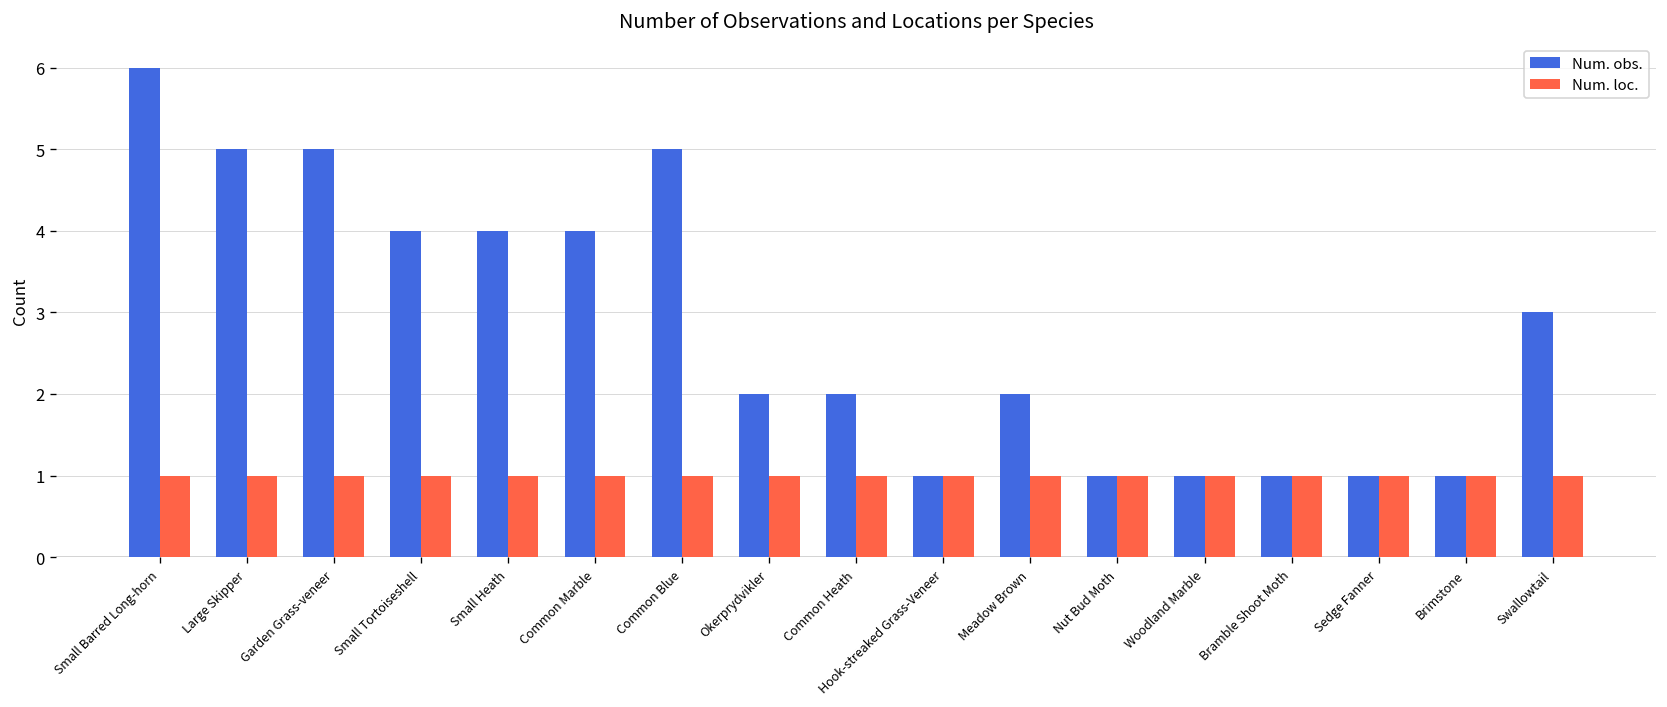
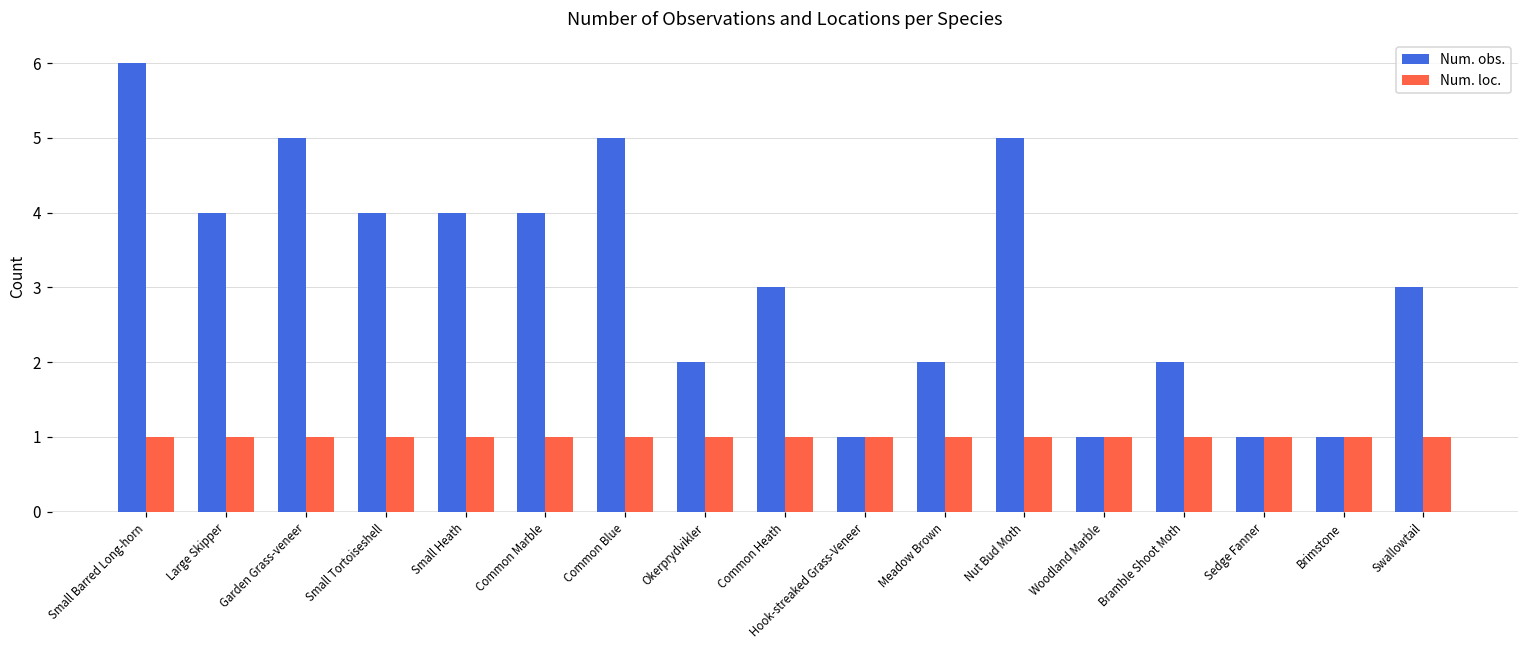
  {
    "Num. obs.": {
      "Small Barred Long-horn": 6,
-     "Large Skipper": 5,
+     "Large Skipper": 4,
      "Garden Grass-veneer": 5,
      "Small Tortoiseshell": 4,
      "Small Heath": 4,
      "Common Marble": 4,
      "Common Blue": 5,
      "Okerprydvikler": 2,
-     "Common Heath": 2,
+     "Common Heath": 3,
      "Hook-streaked Grass-Veneer": 1,
      "Meadow Brown": 2,
-     "Nut Bud Moth": 1,
+     "Nut Bud Moth": 5,
      "Woodland Marble": 1,
-     "Bramble Shoot Moth": 1,
+     "Bramble Shoot Moth": 2,
      "Sedge Fanner": 1,
      "Brimstone": 1,
      "Swallowtail": 3
    },
    "Num. loc.": {
      "Small Barred Long-horn": 1,
      "Large Skipper": 1,
      "Garden Grass-veneer": 1,
      "Small Tortoiseshell": 1,
      "Small Heath": 1,
      "Common Marble": 1,
      "Common Blue": 1,
      "Okerprydvikler": 1,
      "Common Heath": 1,
      "Hook-streaked Grass-Veneer": 1,
      "Meadow Brown": 1,
      "Nut Bud Moth": 1,
      "Woodland Marble": 1,
      "Bramble Shoot Moth": 1,
      "Sedge Fanner": 1,
      "Brimstone": 1,
      "Swallowtail": 1
    }
  }
